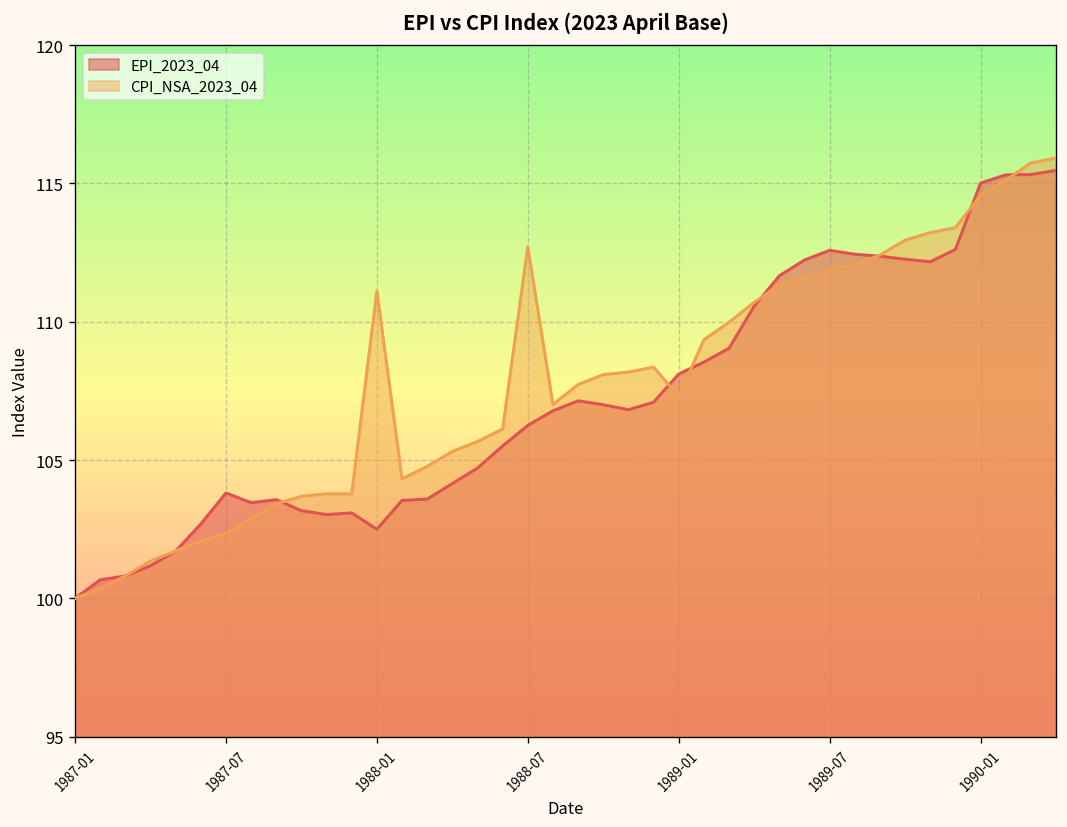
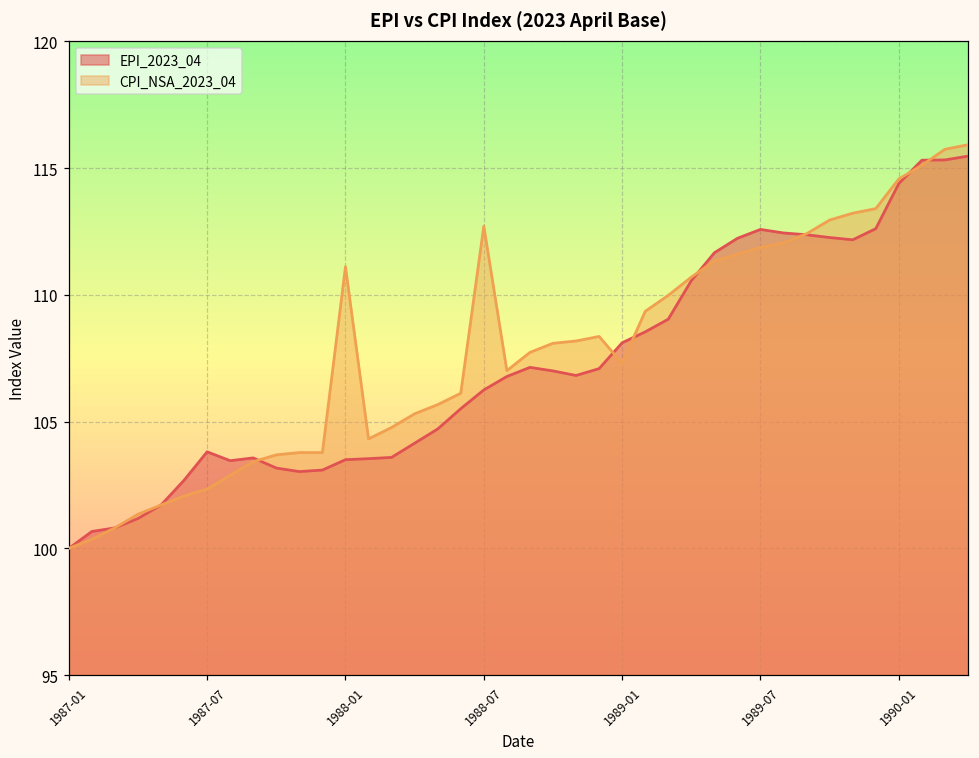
  {
    "EPI_2023_04": {
      "1987-07": 103.8,
-     "1988-01": 102.5,
+     "1988-01": 103.5,
      "1988-07": 106.3,
      "1989-01": 108.1,
      "1989-07": 112.6,
-     "1990-01": 115.0
+     "1990-01": 114.4
    },
    "CPI_NSA_2023_04": {
      "1987-07": 102.3,
      "1988-01": 111.1,
      "1988-07": 112.7,
      "1989-01": 107.3,
      "1989-07": 111.9,
      "1990-01": 114.6
    }
  }
